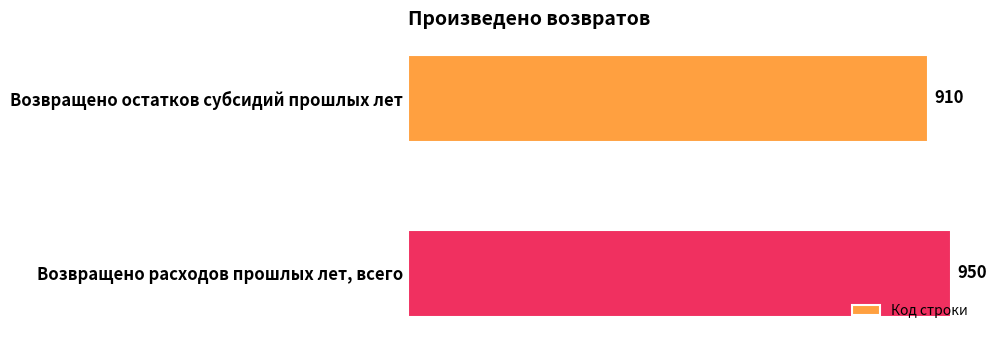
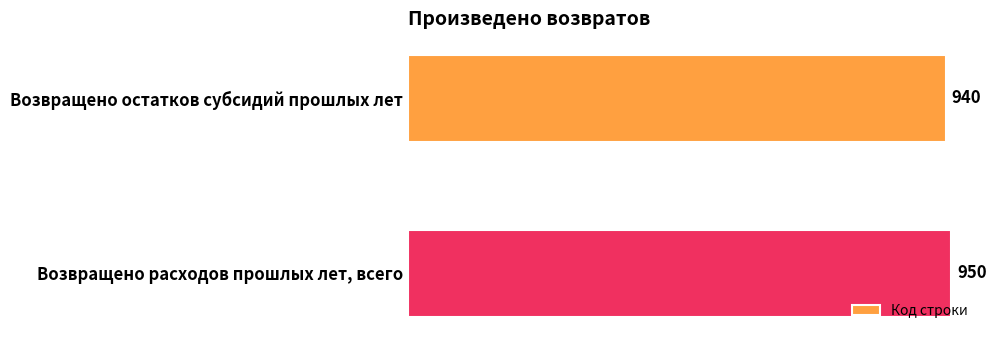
  {
-   "Возвращено остатков субсидий прошлых лет": 910,
+   "Возвращено остатков субсидий прошлых лет": 940,
    "Возвращено расходов прошлых лет, всего": 950
  }
